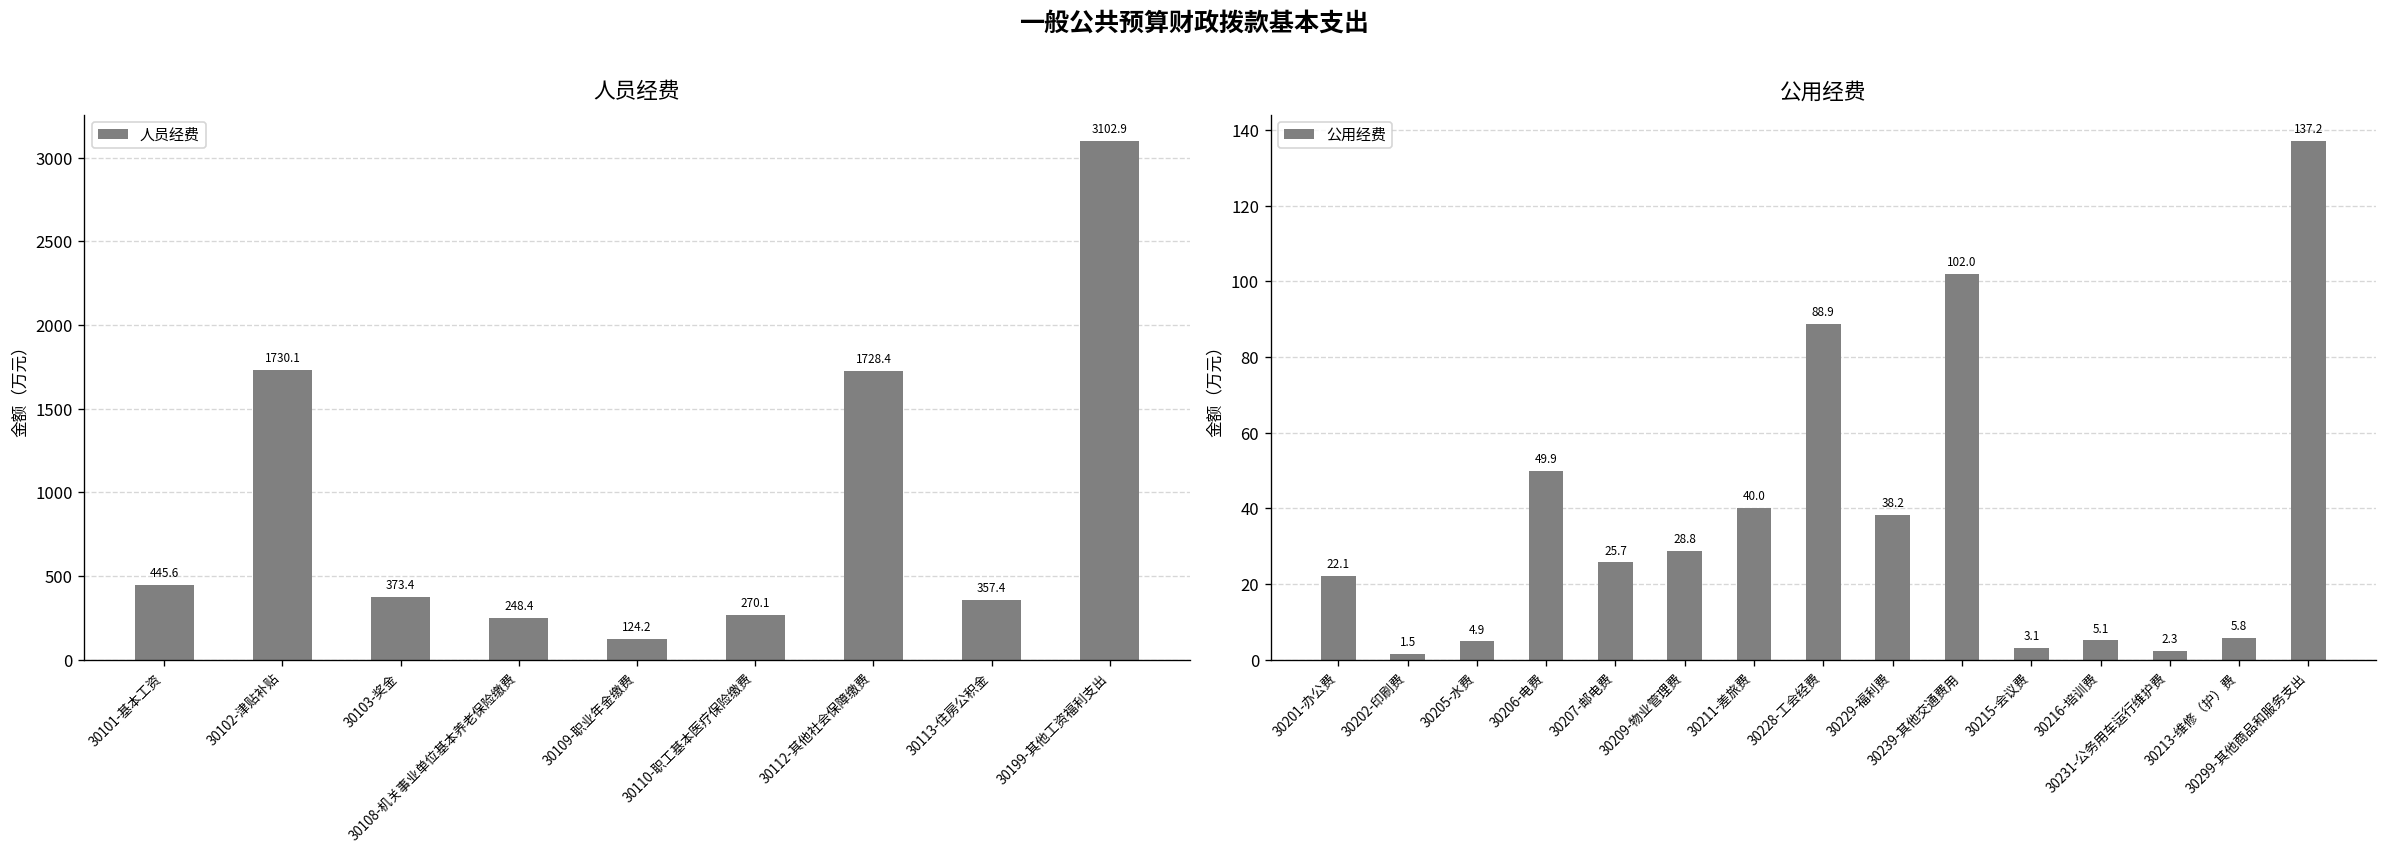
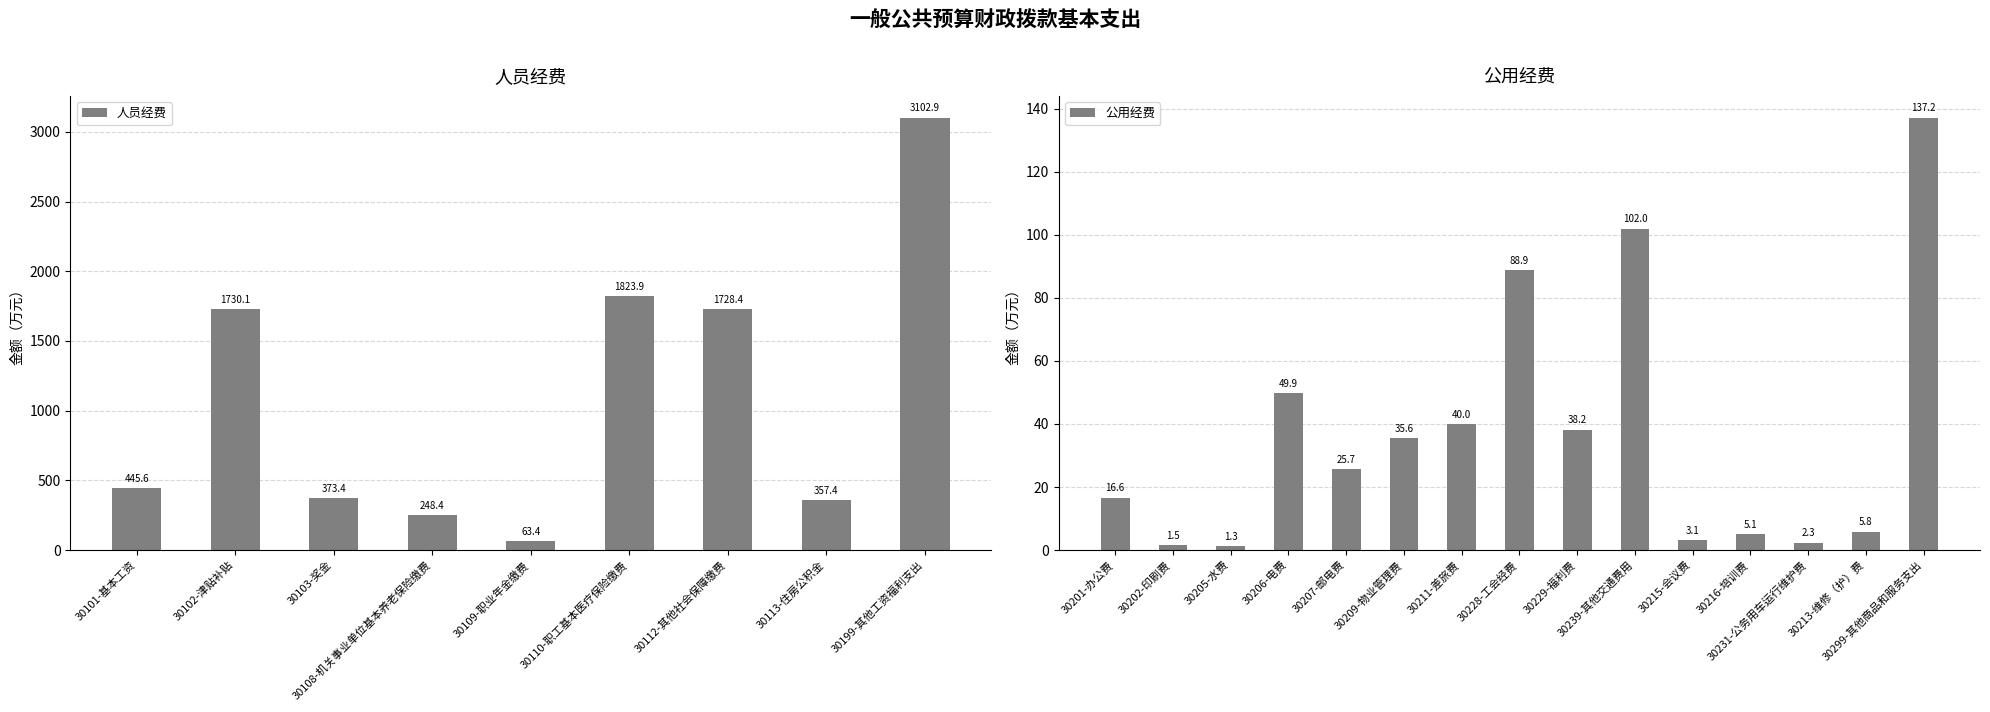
  {
    "人员经费": {
      "30101-基本工资": 445.6,
      "30102-津贴补贴": 1730.1,
      "30103-奖金": 373.4,
      "30108-机关事业单位基本养老保险缴费": 248.4,
-     "30109-职业年金缴费": 124.2,
-     "30110-职工基本医疗保险缴费": 270.1,
+     "30109-职业年金缴费": 63.4,
+     "30110-职工基本医疗保险缴费": 1823.9,
      "30112-其他社会保障缴费": 1728.4,
      "30113-住房公积金": 357.4,
      "30199-其他工资福利支出": 3102.9
    },
    "公用经费": {
-     "30201-办公费": 22.1,
+     "30201-办公费": 16.6,
      "30202-印刷费": 1.5,
-     "30205-水费": 4.9,
+     "30205-水费": 1.3,
      "30206-电费": 49.9,
      "30207-邮电费": 25.7,
-     "30209-物业管理费": 28.8,
+     "30209-物业管理费": 35.6,
      "30211-差旅费": 40.0,
      "30228-工会经费": 88.9,
      "30229-福利费": 38.2,
      "30239-其他交通费用": 102.0,
      "30215-会议费": 3.1,
      "30216-培训费": 5.1,
      "30231-公务用车运行维护费": 2.3,
      "30213-维修（护）费": 5.8,
      "30299-其他商品和服务支出": 137.2
    }
  }
